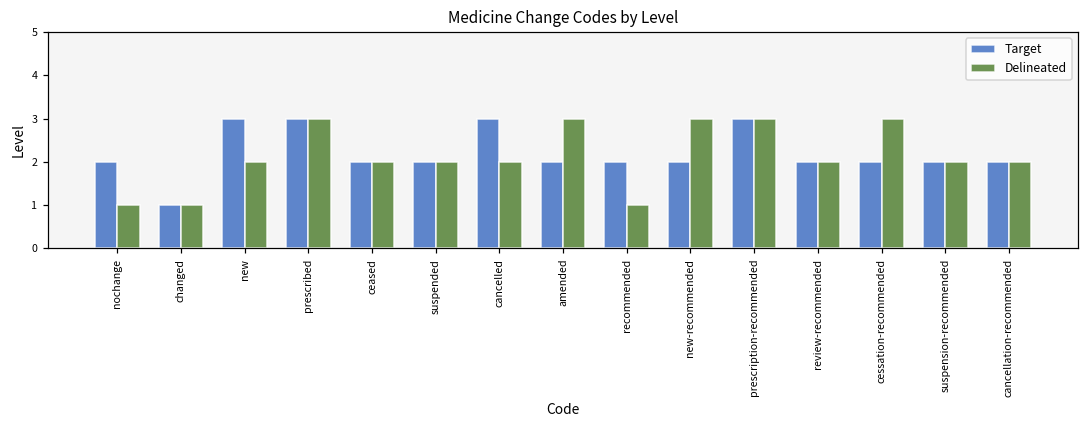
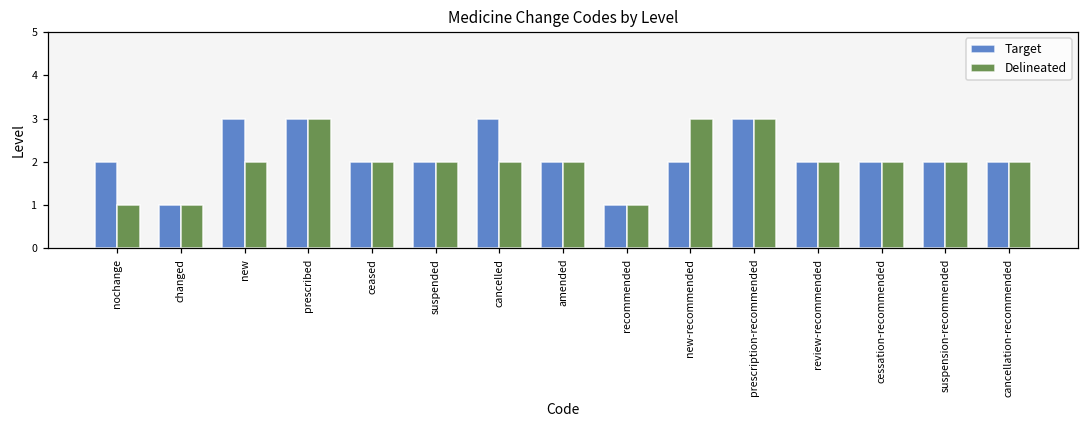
  {
    "Target": {
      "nochange": 2,
      "changed": 1,
      "new": 3,
      "prescribed": 3,
      "ceased": 2,
      "suspended": 2,
      "cancelled": 3,
      "amended": 2,
-     "recommended": 2,
+     "recommended": 1,
      "new-recommended": 2,
      "prescription-recommended": 3,
      "review-recommended": 2,
      "cessation-recommended": 2,
      "suspension-recommended": 2,
      "cancellation-recommended": 2
    },
    "Delineated": {
      "nochange": 1,
      "changed": 1,
      "new": 2,
      "prescribed": 3,
      "ceased": 2,
      "suspended": 2,
      "cancelled": 2,
-     "amended": 3,
+     "amended": 2,
      "recommended": 1,
      "new-recommended": 3,
      "prescription-recommended": 3,
      "review-recommended": 2,
-     "cessation-recommended": 3,
+     "cessation-recommended": 2,
      "suspension-recommended": 2,
      "cancellation-recommended": 2
    }
  }
